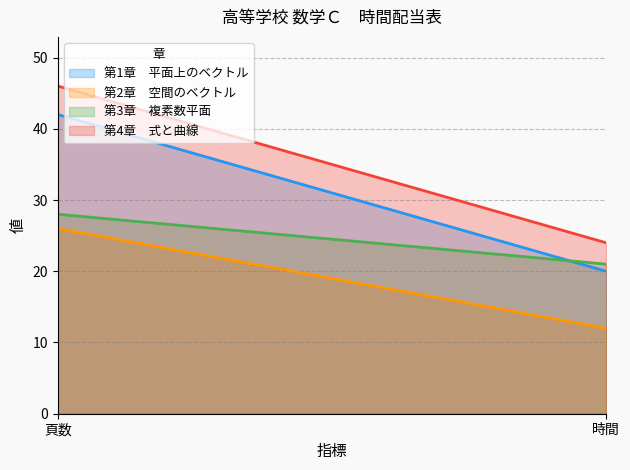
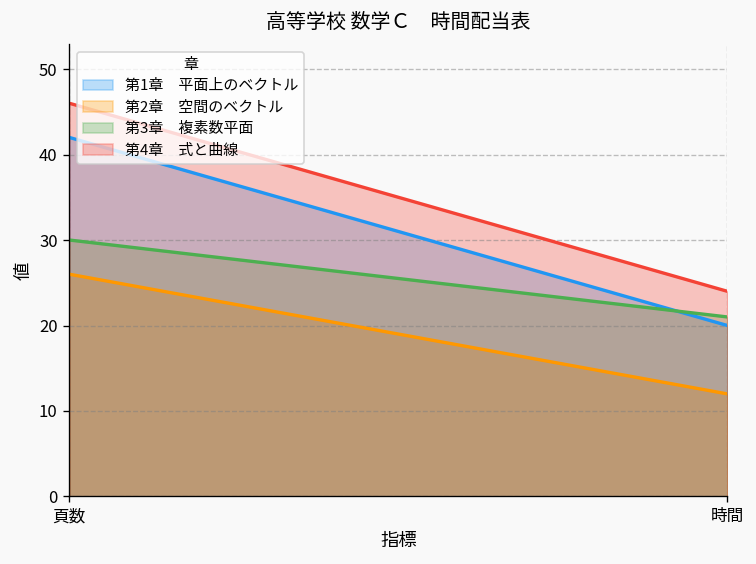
  {
    "第1章 平面上のベクトル": {
      "頁数": 42,
      "時間": 20
    },
    "第3章 複素数平面": {
-     "頁数": 28,
+     "頁数": 30,
      "時間": 21
    }
  }
